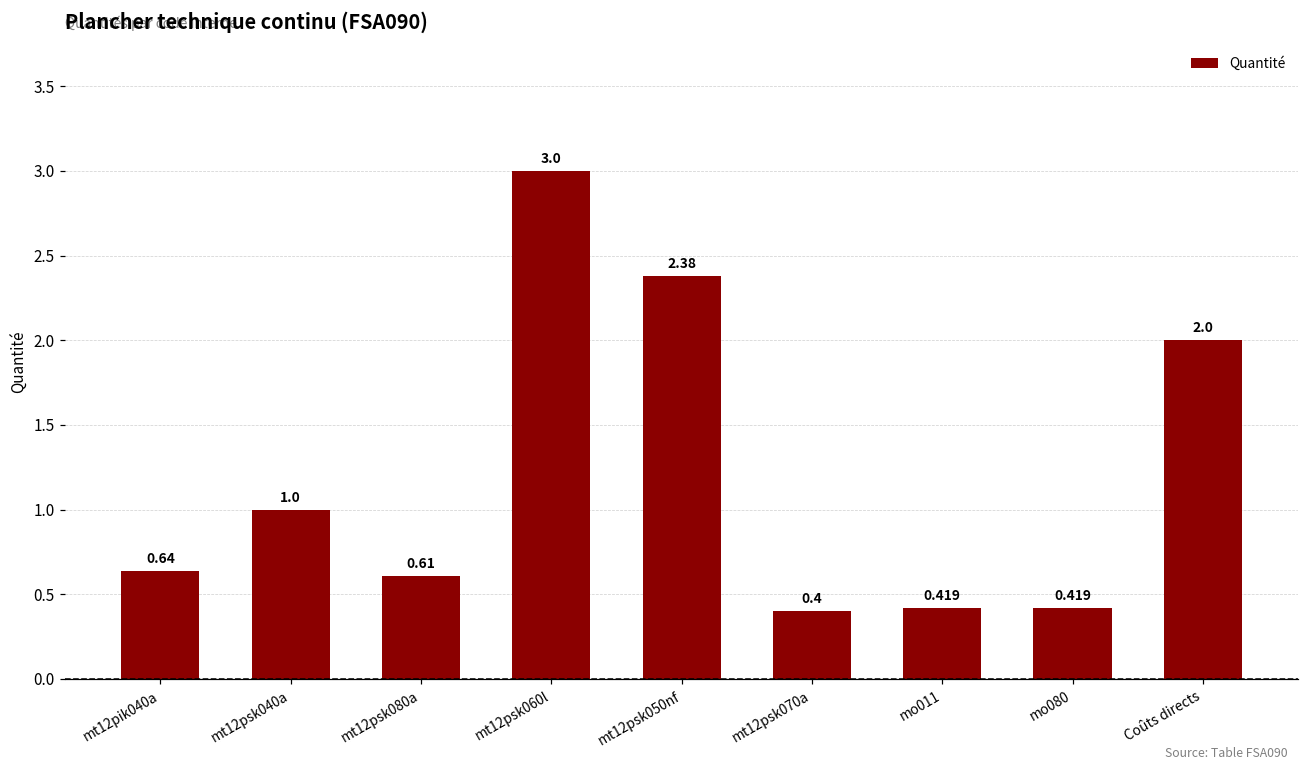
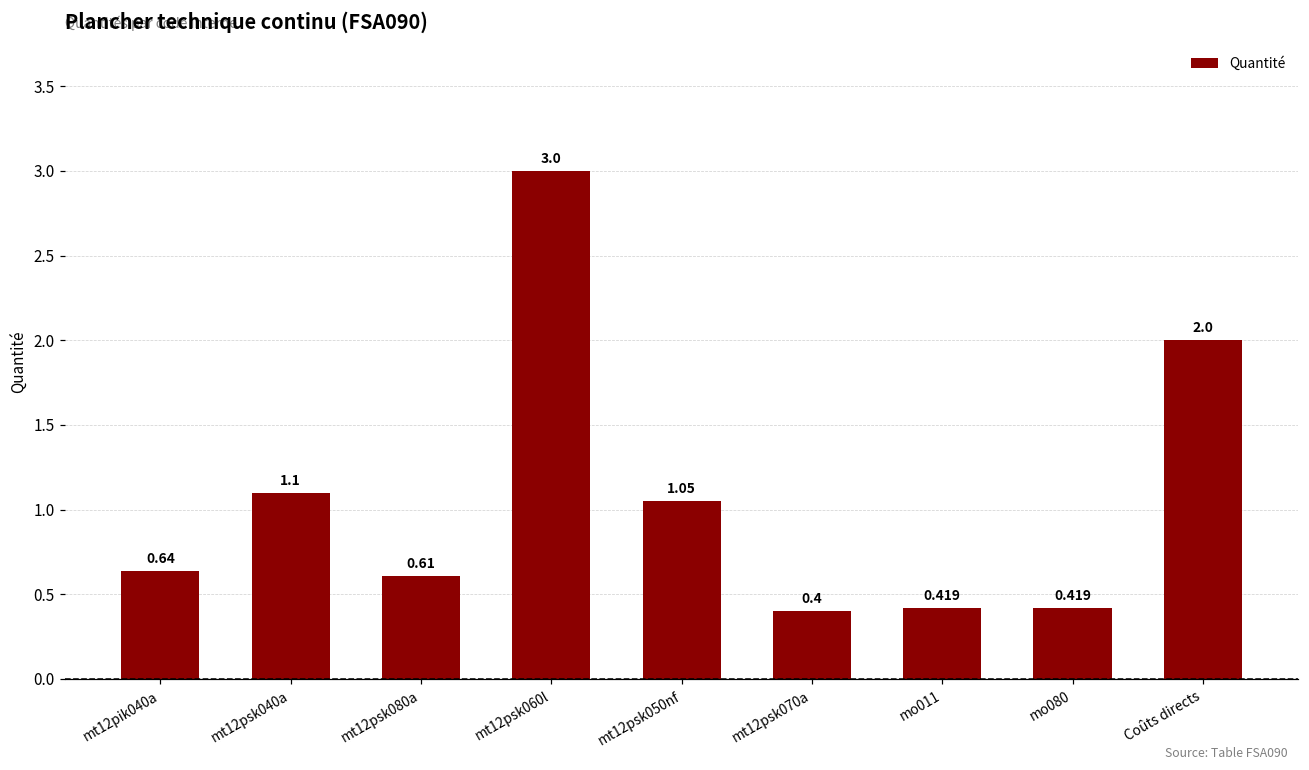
  {
    "mt12pik040a": 0.64,
-   "mt12psk040a": 1.0,
+   "mt12psk040a": 1.1,
    "mt12psk080a": 0.61,
    "mt12psk060l": 3.0,
-   "mt12psk050nf": 2.38,
+   "mt12psk050nf": 1.05,
    "mt12psk070a": 0.4,
    "mo011": 0.419,
    "mo080": 0.419,
    "Coûts directs": 2.0
  }
